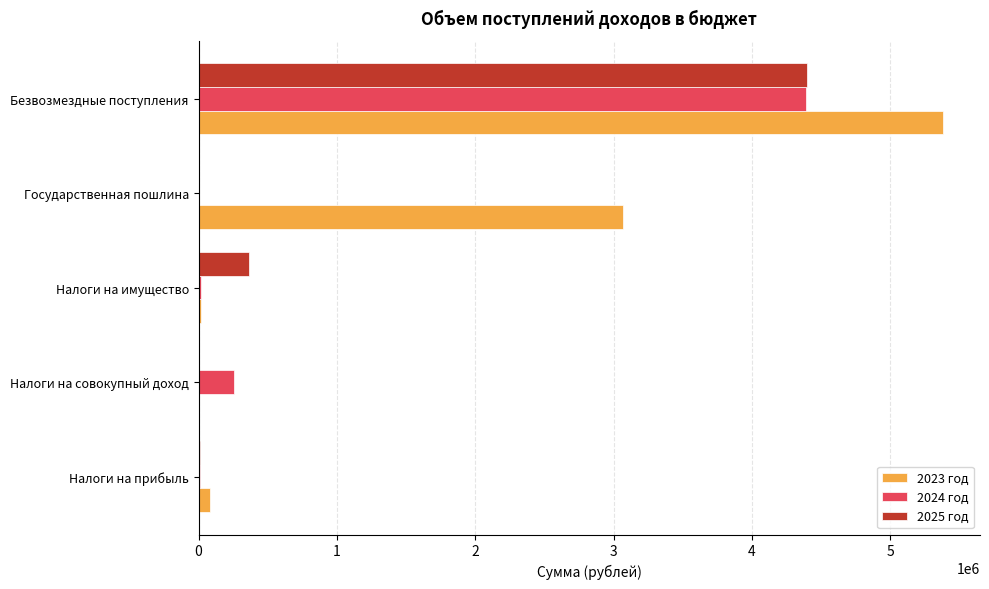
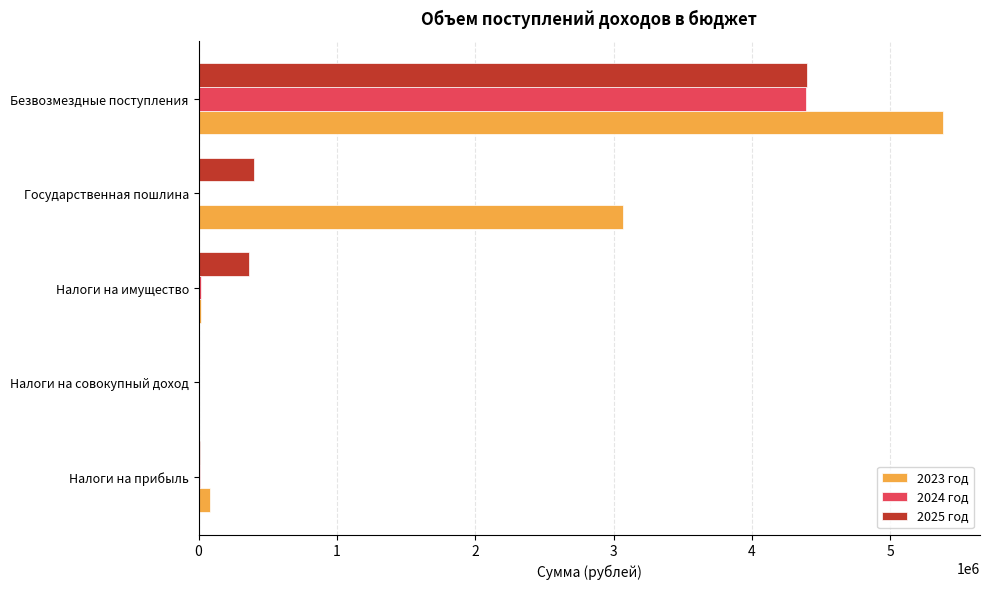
  {
    "2023 год": {
      "Безвозмездные поступления": 5380000,
      "Государственная пошлина": 3070000,
      "Налоги на прибыль": 80000
    },
    "2024 год": {
      "Безвозмездные поступления": 4390000,
-     "Налоги на совокупный доход": 250000
+     "Налоги на совокупный доход": 0
    },
    "2025 год": {
      "Безвозмездные поступления": 4400000,
-     "Государственная пошлина": 0,
+     "Государственная пошлина": 400000,
      "Налоги на имущество": 370000
    }
  }
